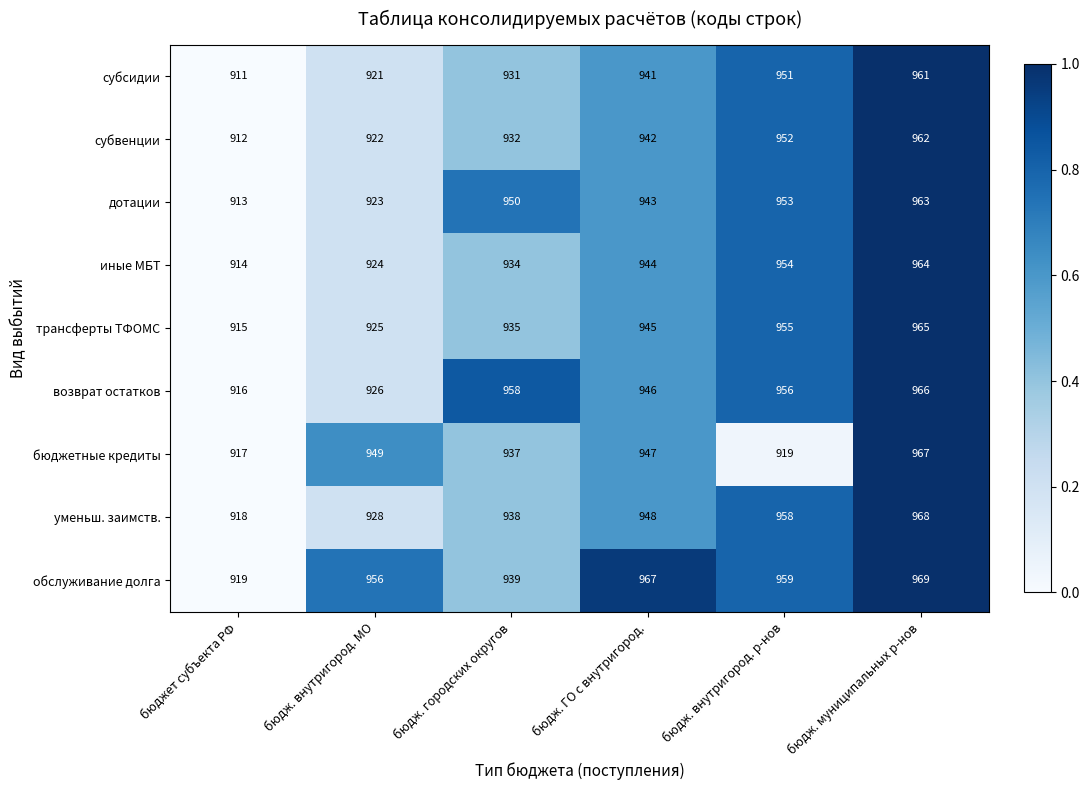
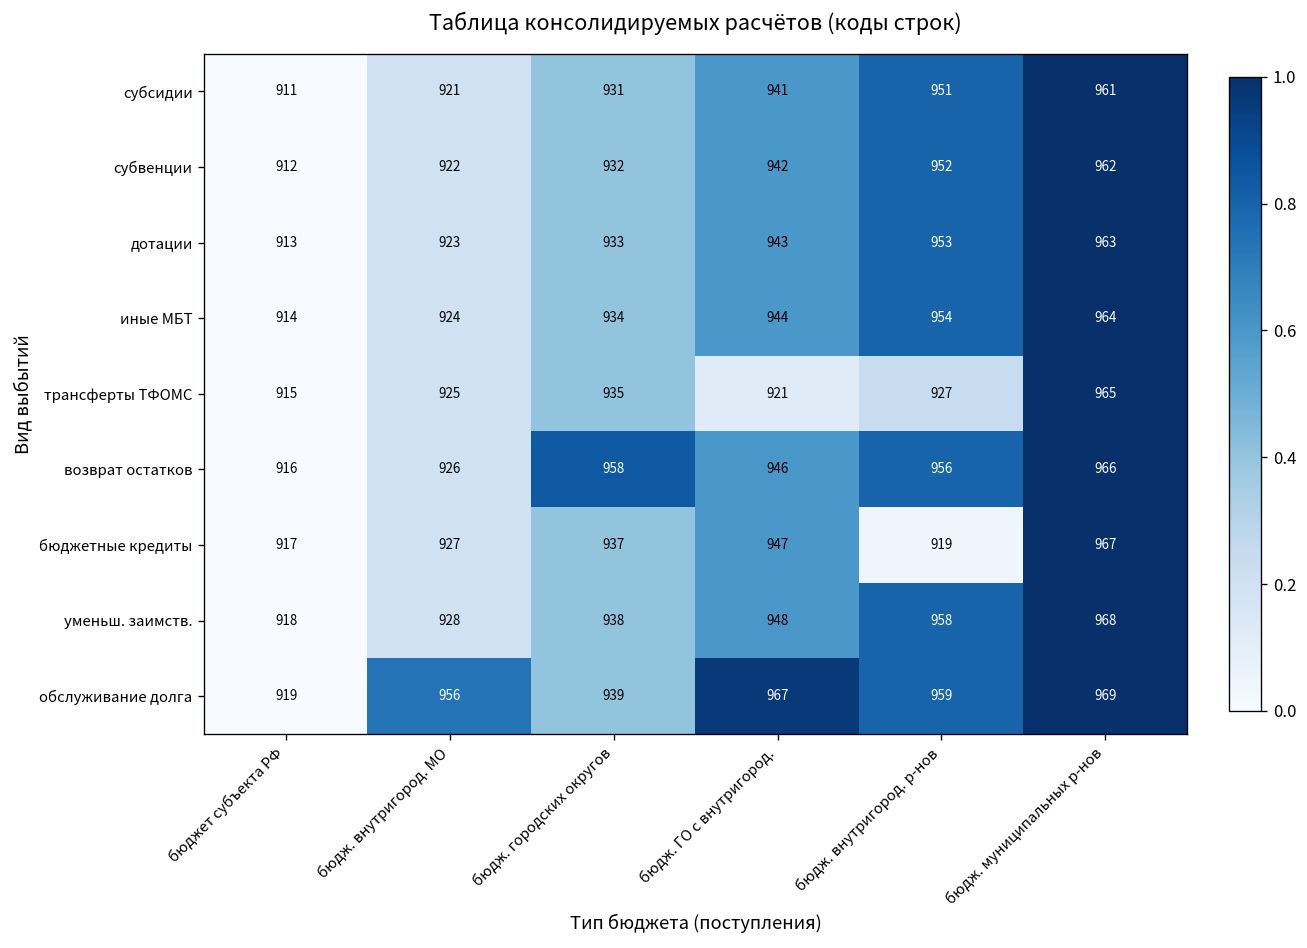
  {
    "субсидии": {
      "бюджет субъекта РФ": 911,
      "бюдж. внутригород. МО": 921,
      "бюдж. городских округов": 931,
      "бюдж. ГО с внутригород.": 941,
      "бюдж. внутригород. р-нов": 951,
      "бюдж. муниципальных р-нов": 961
    },
    "субвенции": {
      "бюджет субъекта РФ": 912,
      "бюдж. внутригород. МО": 922,
      "бюдж. городских округов": 932,
      "бюдж. ГО с внутригород.": 942,
      "бюдж. внутригород. р-нов": 952,
      "бюдж. муниципальных р-нов": 962
    },
    "дотации": {
      "бюджет субъекта РФ": 913,
      "бюдж. внутригород. МО": 923,
-     "бюдж. городских округов": 950,
+     "бюдж. городских округов": 933,
      "бюдж. ГО с внутригород.": 943,
      "бюдж. внутригород. р-нов": 953,
      "бюдж. муниципальных р-нов": 963
    },
    "иные МБТ": {
      "бюджет субъекта РФ": 914,
      "бюдж. внутригород. МО": 924,
      "бюдж. городских округов": 934,
      "бюдж. ГО с внутригород.": 944,
      "бюдж. внутригород. р-нов": 954,
      "бюдж. муниципальных р-нов": 964
    },
    "трансферты ТФОМС": {
      "бюджет субъекта РФ": 915,
      "бюдж. внутригород. МО": 925,
      "бюдж. городских округов": 935,
-     "бюдж. ГО с внутригород.": 945,
-     "бюдж. внутригород. р-нов": 955,
+     "бюдж. ГО с внутригород.": 921,
+     "бюдж. внутригород. р-нов": 927,
      "бюдж. муниципальных р-нов": 965
    },
    "возврат остатков": {
      "бюджет субъекта РФ": 916,
      "бюдж. внутригород. МО": 926,
      "бюдж. городских округов": 958,
      "бюдж. ГО с внутригород.": 946,
      "бюдж. внутригород. р-нов": 956,
      "бюдж. муниципальных р-нов": 966
    },
    "бюджетные кредиты": {
      "бюджет субъекта РФ": 917,
-     "бюдж. внутригород. МО": 949,
+     "бюдж. внутригород. МО": 927,
      "бюдж. городских округов": 937,
      "бюдж. ГО с внутригород.": 947,
      "бюдж. внутригород. р-нов": 919,
      "бюдж. муниципальных р-нов": 967
    },
    "уменьш. заимств.": {
      "бюджет субъекта РФ": 918,
      "бюдж. внутригород. МО": 928,
      "бюдж. городских округов": 938,
      "бюдж. ГО с внутригород.": 948,
      "бюдж. внутригород. р-нов": 958,
      "бюдж. муниципальных р-нов": 968
    },
    "обслуживание долга": {
      "бюджет субъекта РФ": 919,
      "бюдж. внутригород. МО": 956,
      "бюдж. городских округов": 939,
      "бюдж. ГО с внутригород.": 967,
      "бюдж. внутригород. р-нов": 959,
      "бюдж. муниципальных р-нов": 969
    }
  }
